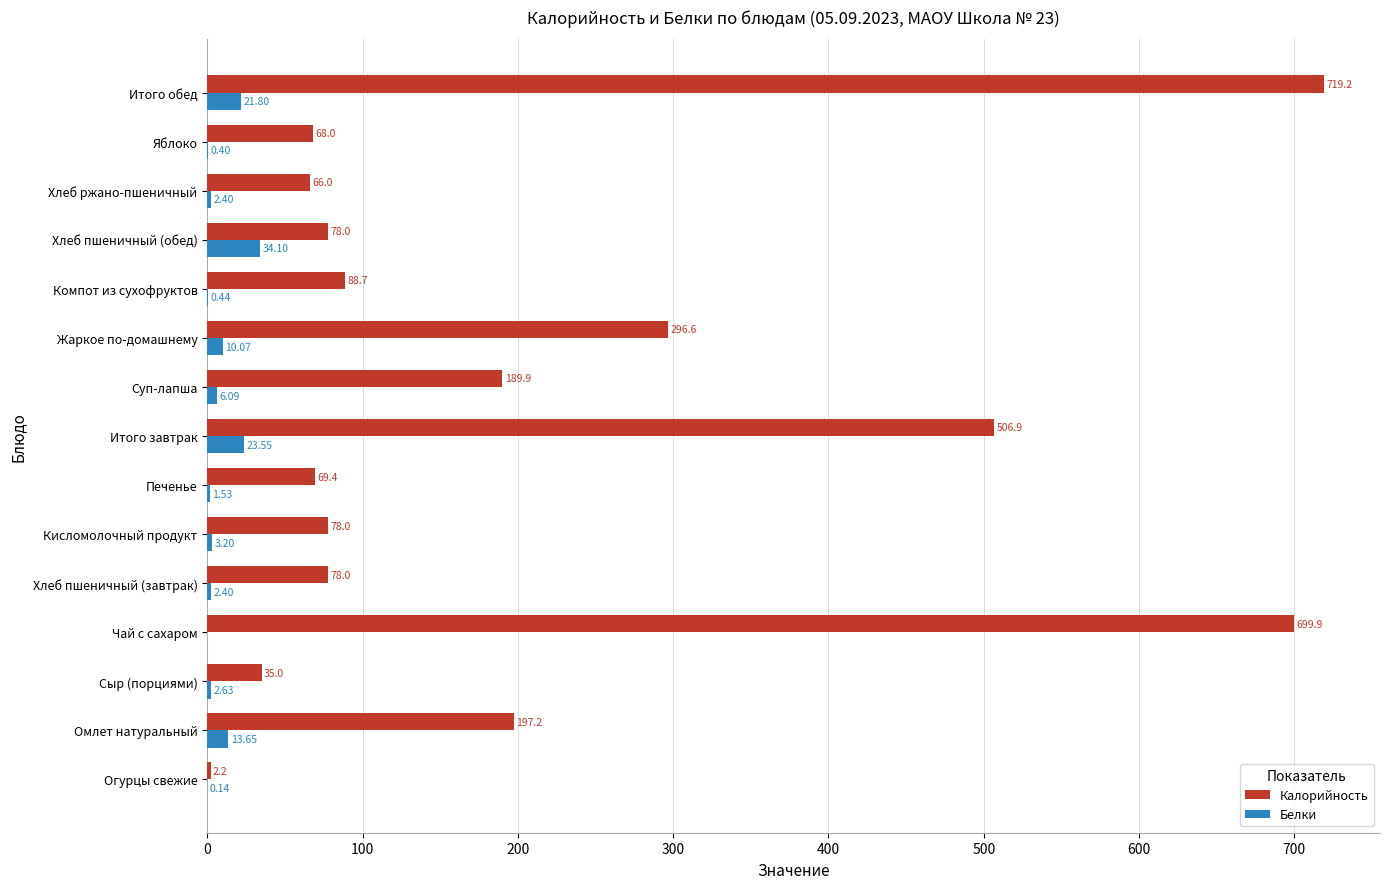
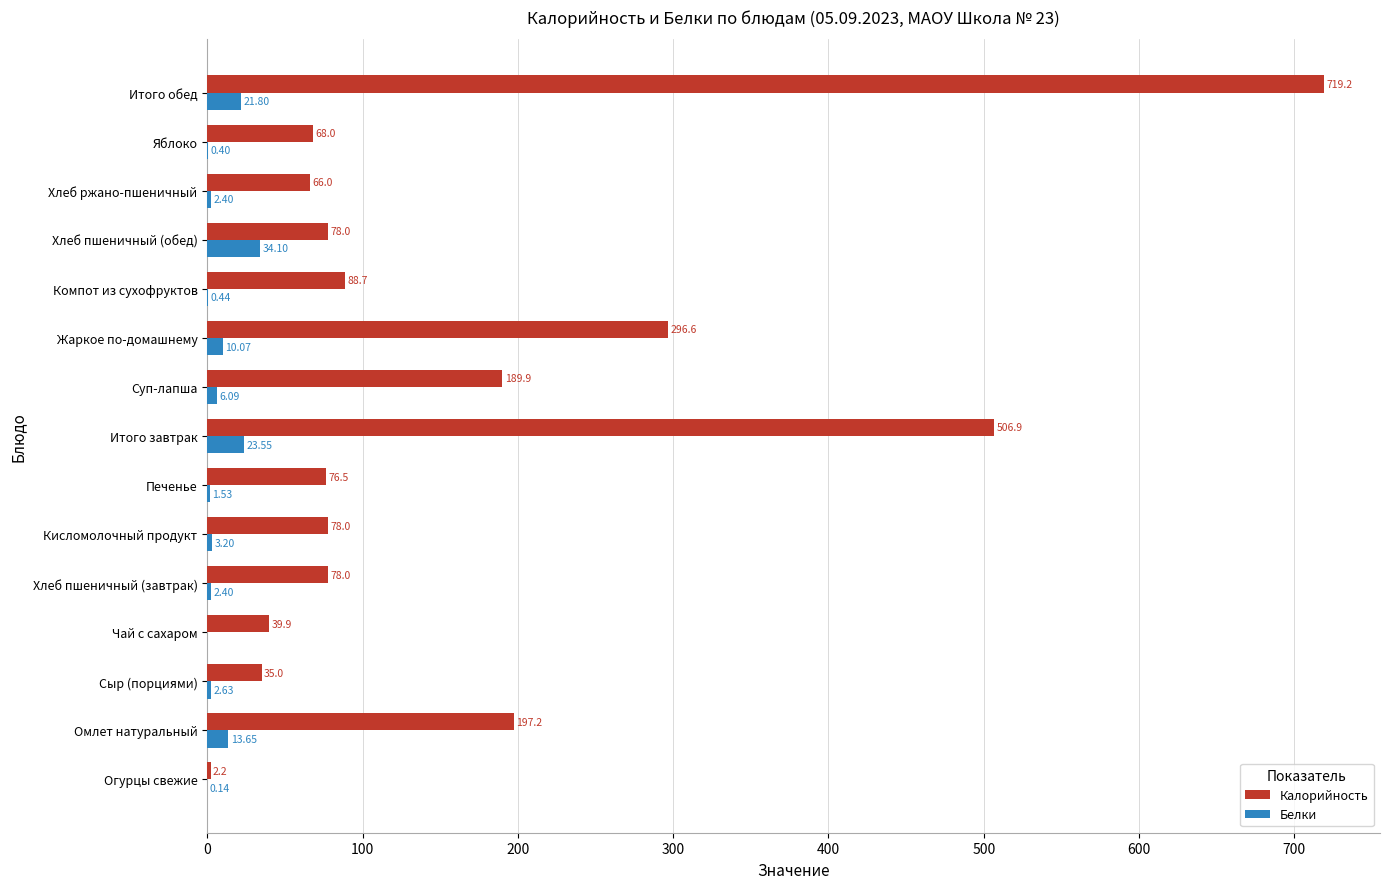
  {
    "Калорийность": {
      "Итого обед": 719.2,
      "Яблоко": 68.0,
      "Хлеб ржано-пшеничный": 66.0,
      "Хлеб пшеничный (обед)": 78.0,
      "Компот из сухофруктов": 88.7,
      "Жаркое по-домашнему": 296.6,
      "Суп-лапша": 189.9,
      "Итого завтрак": 506.9,
-     "Печенье": 69.4,
+     "Печенье": 76.5,
      "Кисломолочный продукт": 78.0,
      "Хлеб пшеничный (завтрак)": 78.0,
-     "Чай с сахаром": 699.9,
+     "Чай с сахаром": 39.9,
      "Сыр (порциями)": 35.0,
      "Омлет натуральный": 197.2,
      "Огурцы свежие": 2.2
    },
    "Белки": {
      "Итого обед": 21.80,
      "Яблоко": 0.40,
      "Хлеб ржано-пшеничный": 2.40,
      "Хлеб пшеничный (обед)": 34.10,
      "Компот из сухофруктов": 0.44,
      "Жаркое по-домашнему": 10.07,
      "Суп-лапша": 6.09,
      "Итого завтрак": 23.55,
      "Печенье": 1.53,
      "Кисломолочный продукт": 3.20,
      "Хлеб пшеничный (завтрак)": 2.40,
      "Сыр (порциями)": 2.63,
      "Омлет натуральный": 13.65,
      "Огурцы свежие": 0.14
    }
  }
